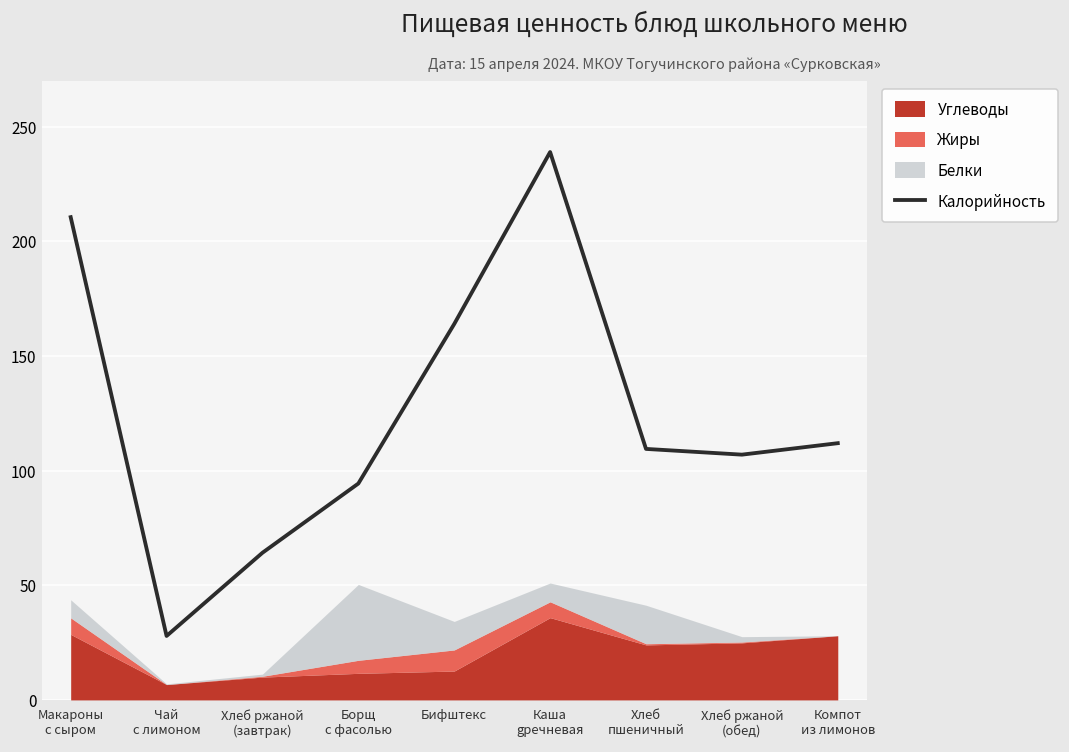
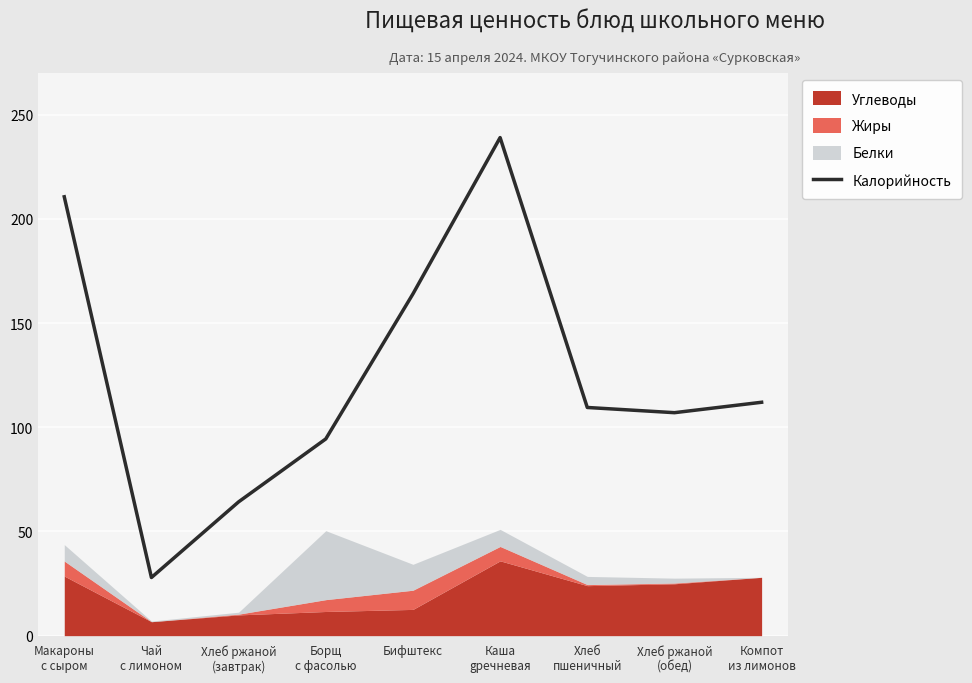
  {
    "Калорийность": {
      "Макароны с сыром": 211,
      "Чай с лимоном": 28,
      "Хлеб ржаной (завтрак)": 64,
      "Борщ с фасолью": 94,
      "Бифштекс": 164,
      "Каша gречневая": 239,
      "Хлеб пшеничный": 110,
      "Хлеб ржаной (обед)": 107,
      "Компот из лимонов": 112
    },
    "Белки": {
      "Макароны с сыром": 8,
      "Борщ с фасолью": 33,
      "Бифштекс": 12,
      "Каша gречневая": 8,
-     "Хлеб пшеничный": 17,
+     "Хлеб пшеничный": 4,
      "Хлеб ржаной (обед)": 2
    }
  }
